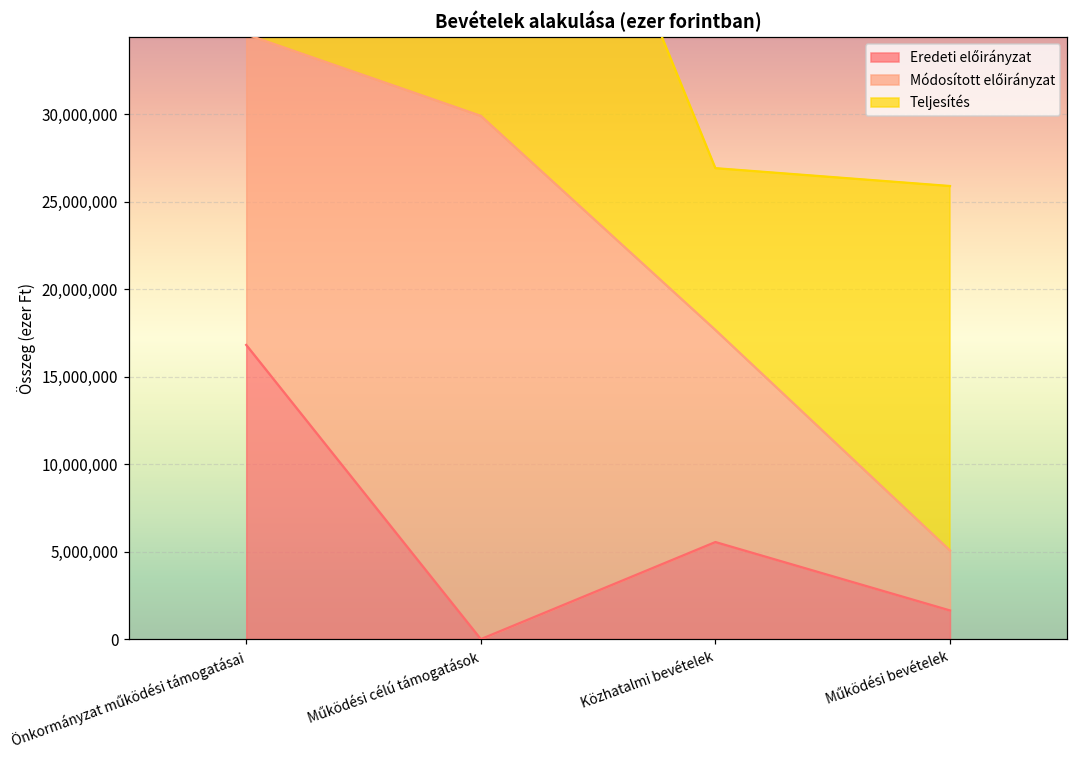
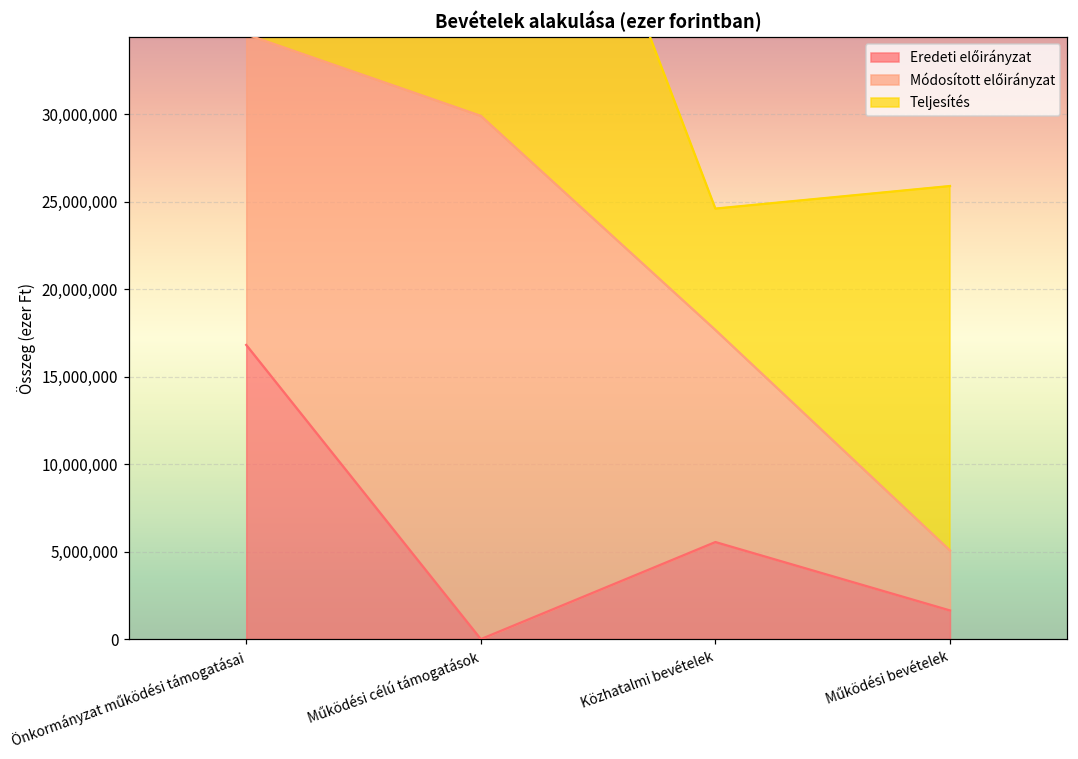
  {
    "Teljesítés": {
-     "Közhatalmi bevételek": "9,200,000",
+     "Közhatalmi bevételek": "6,900,000",
      "Működési bevételek": "20,800,000"
    }
  }
